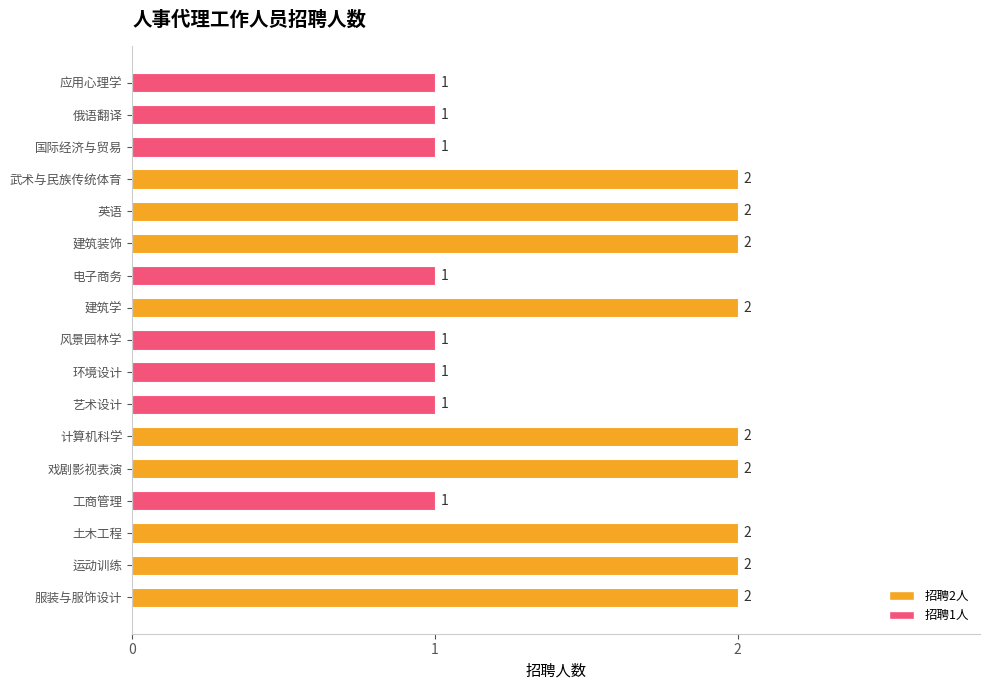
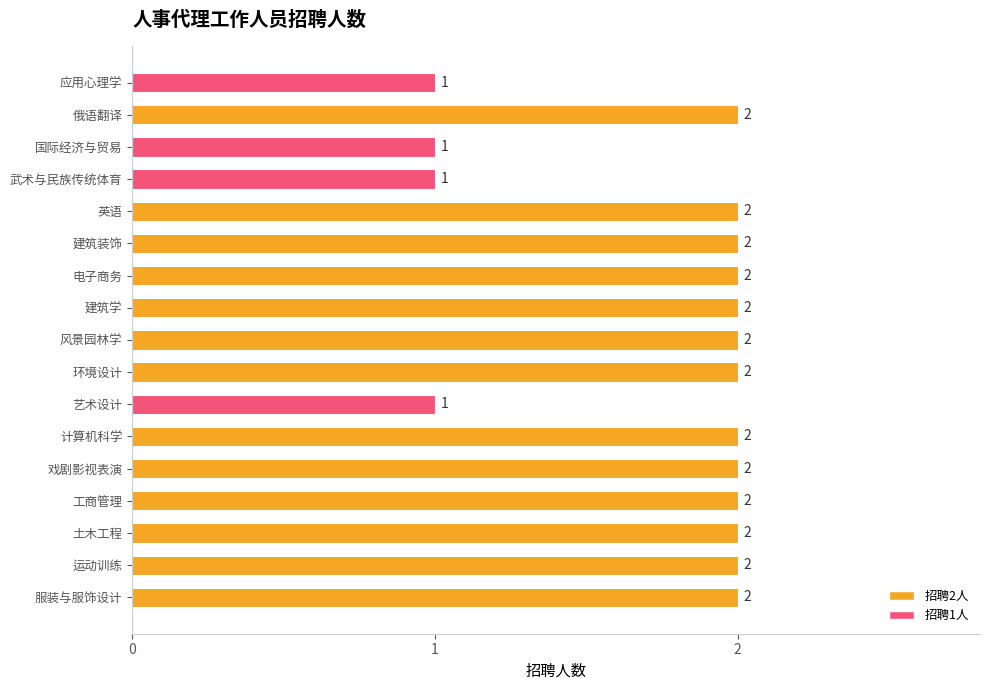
  {
    "应用心理学": 1,
-   "俄语翻译": 1,
+   "俄语翻译": 2,
    "国际经济与贸易": 1,
-   "武术与民族传统体育": 2,
+   "武术与民族传统体育": 1,
    "英语": 2,
    "建筑装饰": 2,
-   "电子商务": 1,
+   "电子商务": 2,
    "建筑学": 2,
-   "风景园林学": 1,
-   "环境设计": 1,
+   "风景园林学": 2,
+   "环境设计": 2,
    "艺术设计": 1,
    "计算机科学": 2,
    "戏剧影视表演": 2,
-   "工商管理": 1,
+   "工商管理": 2,
    "土木工程": 2,
    "运动训练": 2,
    "服装与服饰设计": 2
  }
